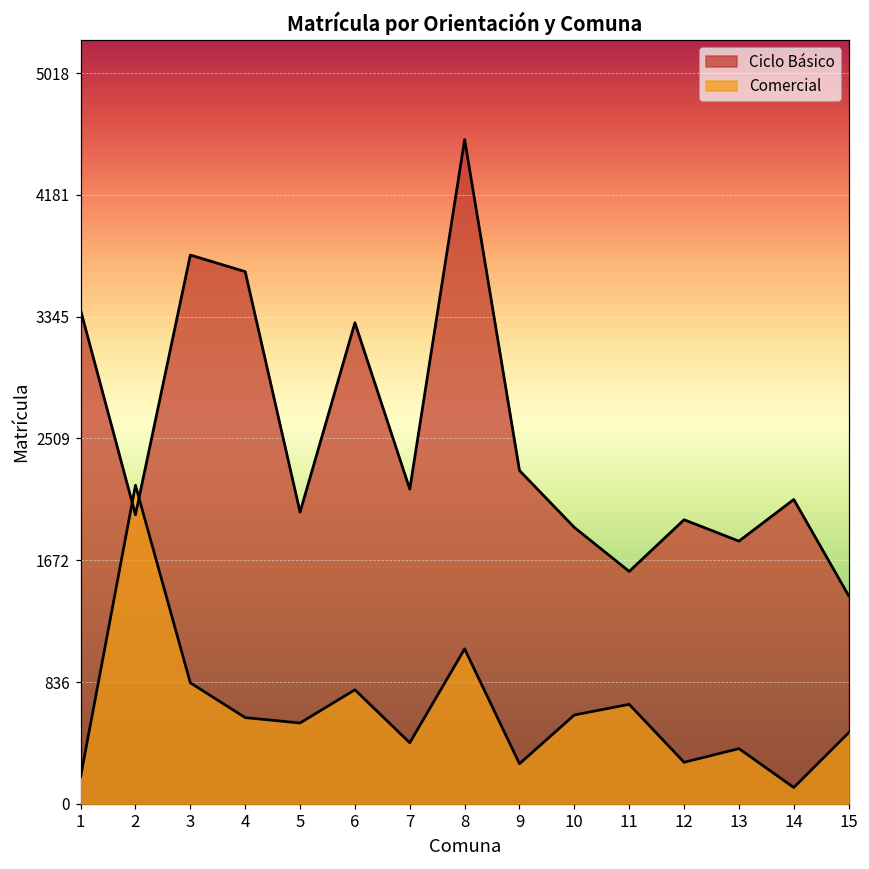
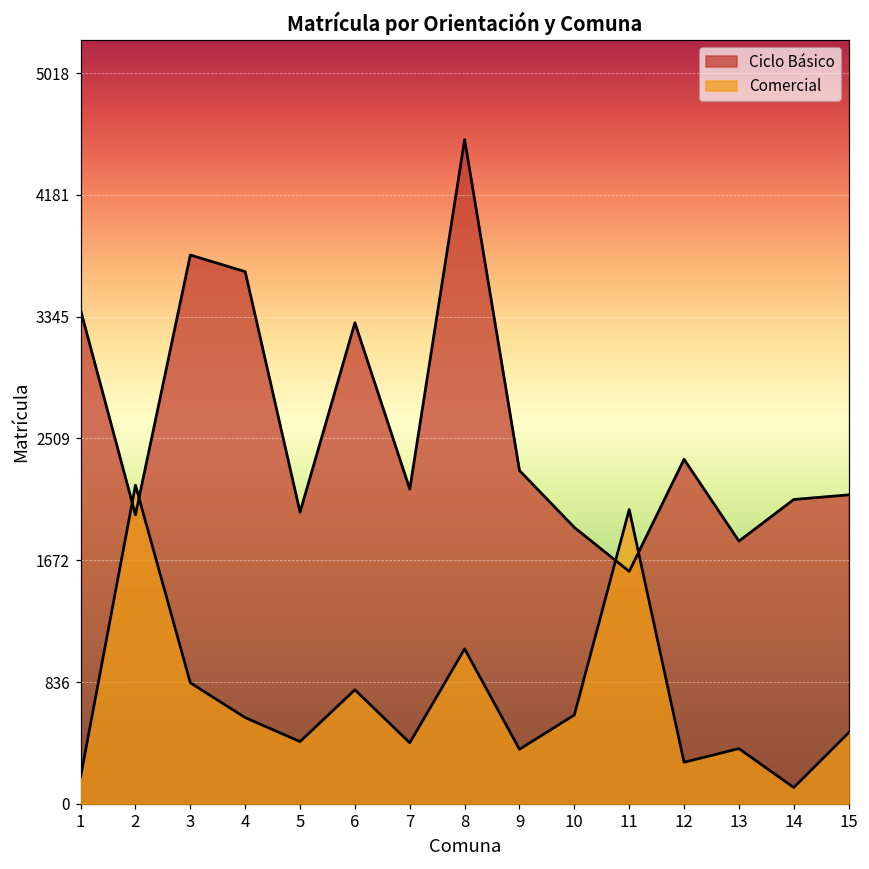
  {
    "Ciclo Básico": {
      "1": 3390,
      "2": 1990,
      "3": 3770,
      "4": 3660,
      "5": 2000,
      "6": 3300,
      "7": 2160,
      "8": 4560,
      "9": 2290,
      "10": 1900,
      "11": 1600,
-     "12": 1950,
+     "12": 2370,
      "13": 1800,
      "14": 2090,
-     "15": 1430
+     "15": 2120
    },
    "Comercial": {
      "1": 190,
      "2": 2190,
      "3": 830,
      "4": 590,
-     "5": 560,
+     "5": 430,
      "6": 780,
      "7": 420,
      "8": 1060,
-     "9": 280,
+     "9": 370,
      "10": 610,
-     "11": 680,
+     "11": 2020,
      "12": 290,
      "13": 380,
      "14": 110,
      "15": 490
    }
  }
